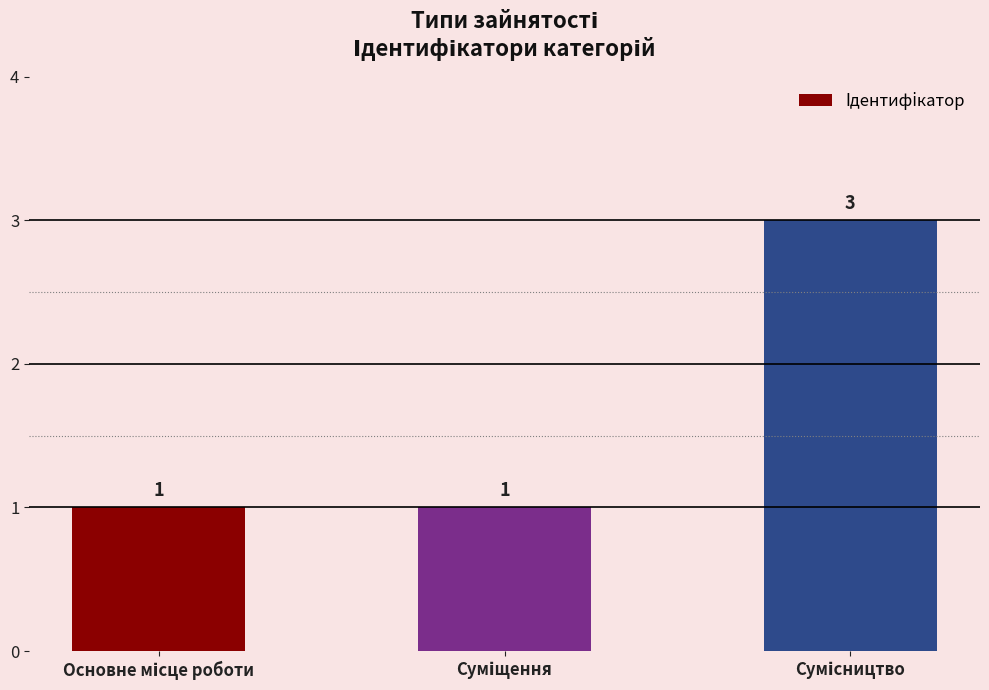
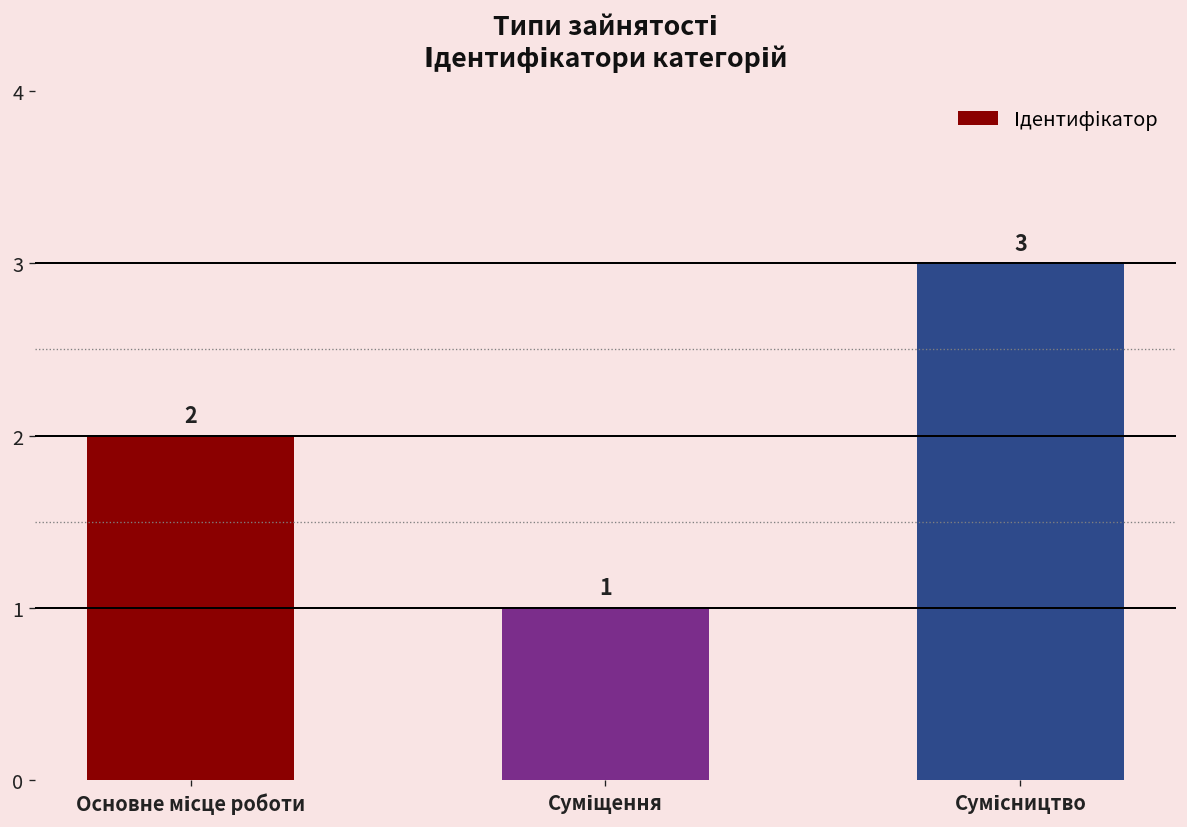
  {
-   "Основне місце роботи": 1,
+   "Основне місце роботи": 2,
    "Суміщення": 1,
    "Сумісництво": 3
  }
